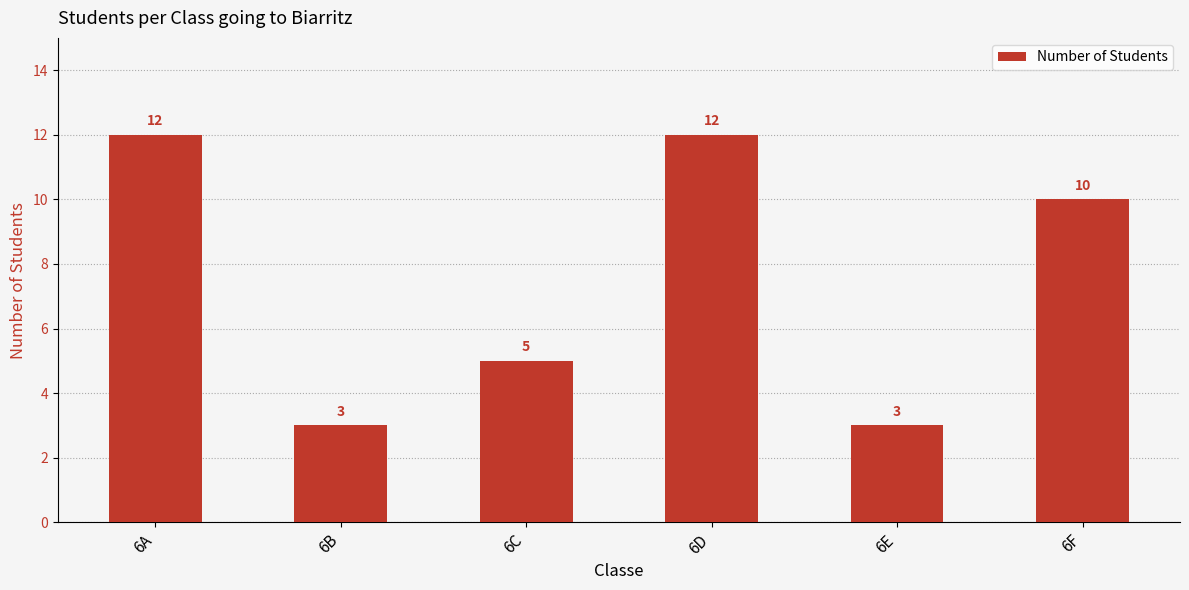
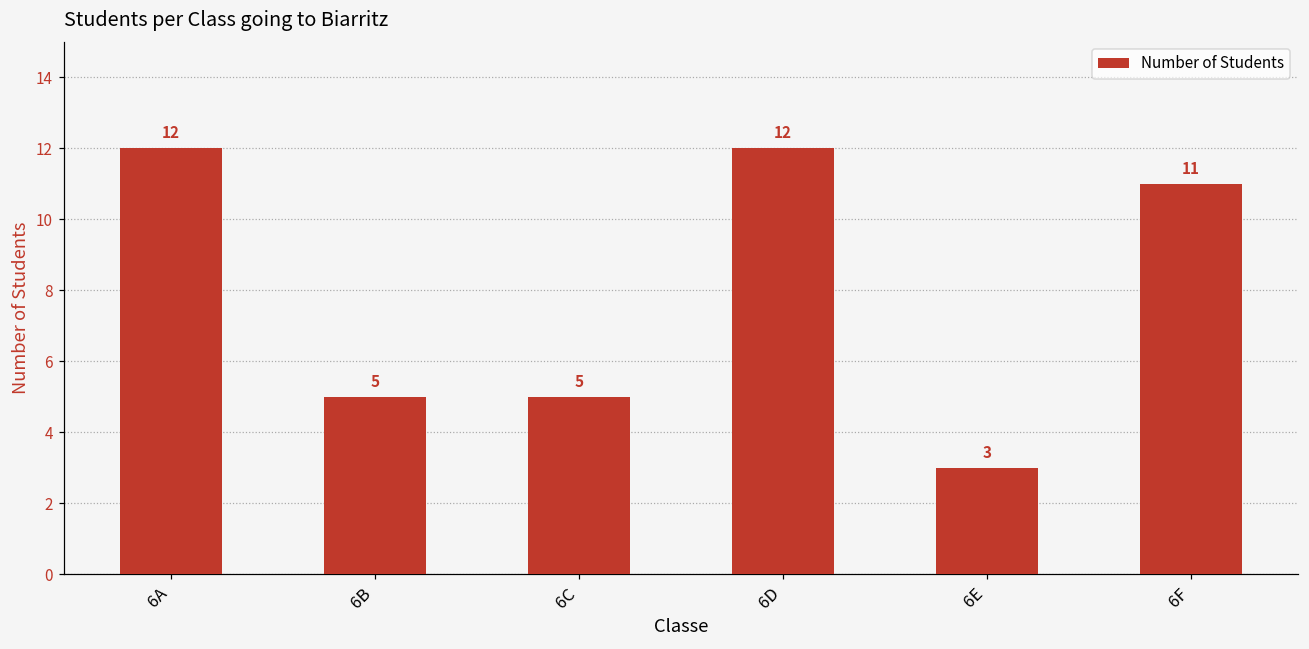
  {
    "6A": 12,
-   "6B": 3,
+   "6B": 5,
    "6C": 5,
    "6D": 12,
    "6E": 3,
-   "6F": 10
+   "6F": 11
  }
